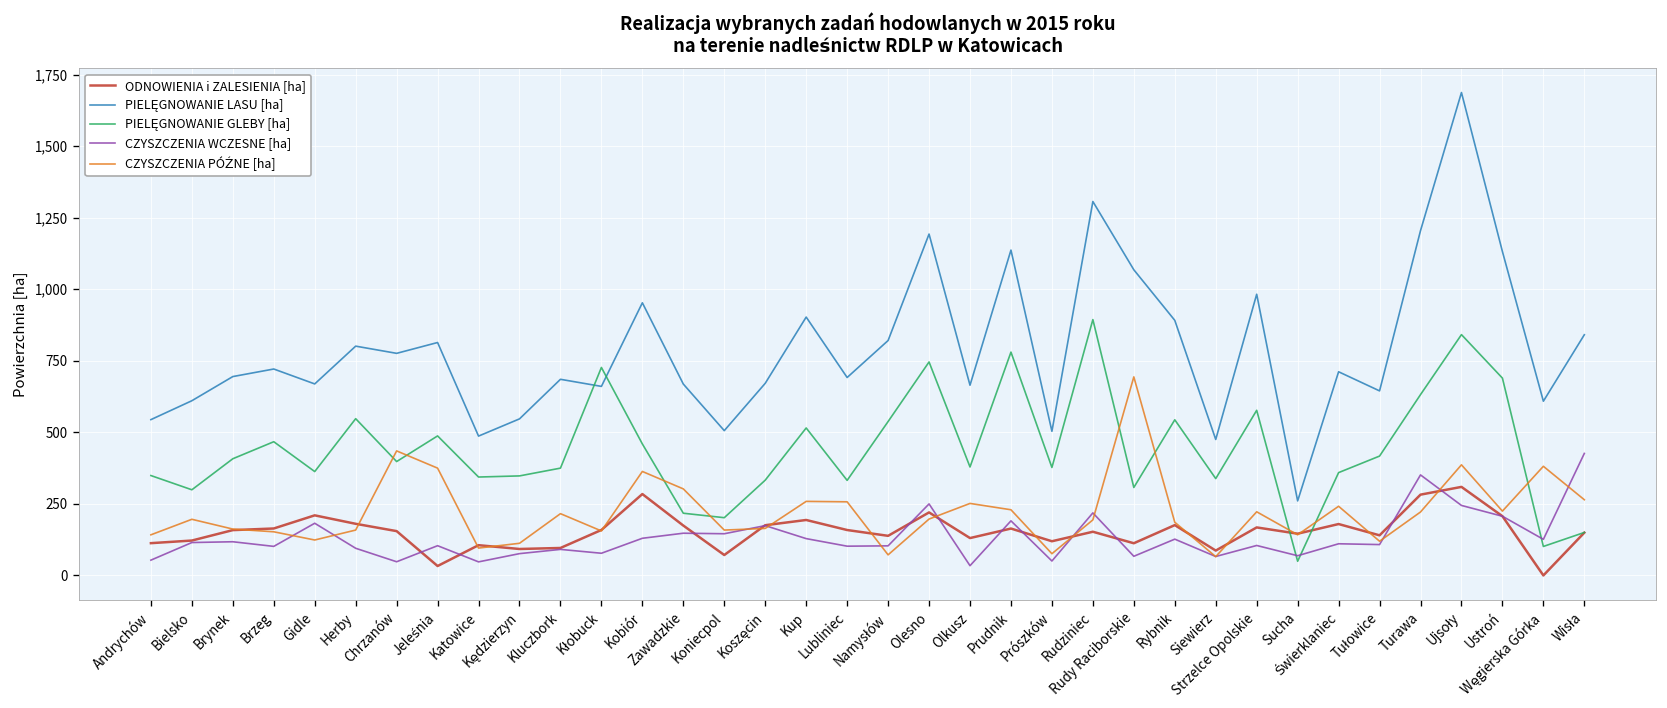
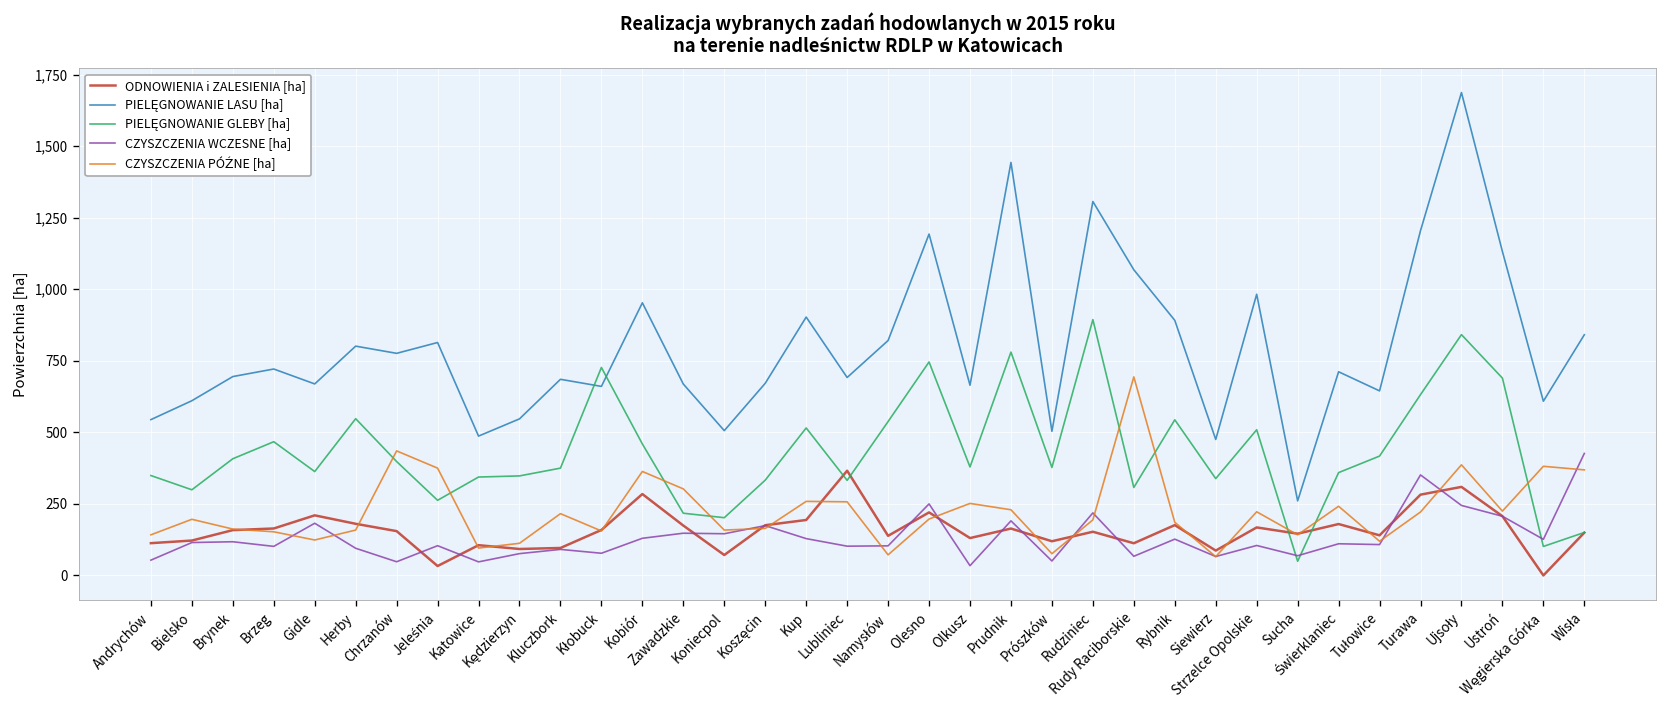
  {
    "ODNOWIENIA i ZALESIENIA [ha]": {
      "Andrychów": "110",
      "Brzeg": "160",
      "Gidle": "210",
      "Herby": "180",
      "Chrzanów": "150",
      "Jeleśnia": "30",
      "Kędzierzyn": "90",
      "Kobiór": "280",
      "Zawadzkie": "170",
      "Koniecpol": "70",
      "Kup": "190",
-     "Lubliniec": "160",
+     "Lubliniec": "370",
      "Namysłów": "140",
      "Olesno": "220",
      "Olkusz": "130",
      "Prudnik": "160",
      "Prószków": "120",
      "Rudziniec": "150",
      "Rudy Raciborskie": "110",
      "Siewierz": "90",
      "Strzelce Opolskie": "170",
      "Świerklaniec": "180",
      "Tułowice": "140",
      "Turawa": "280",
      "Ujsoły": "310",
      "Węgierska Górka": "0"
    },
    "PIELĘGNOWANIE LASU [ha]": {
      "Andrychów": "540",
      "Bielsko": "610",
      "Brynek": "690",
      "Brzeg": "720",
      "Gidle": "670",
      "Herby": "800",
      "Chrzanów": "780",
      "Jeleśnia": "810",
      "Katowice": "490",
      "Kędzierzyn": "550",
      "Kluczbork": "690",
      "Kłobuck": "660",
      "Kobiór": "950",
      "Zawadzkie": "670",
      "Koniecpol": "510",
      "Koszęcin": "670",
      "Kup": "900",
      "Lubliniec": "690",
      "Namysłów": "820",
      "Olesno": "1,190",
      "Olkusz": "660",
-     "Prudnik": "1,140",
+     "Prudnik": "1,440",
      "Prószków": "500",
      "Rudziniec": "1,310",
      "Rudy Raciborskie": "1,070",
      "Rybnik": "890",
      "Siewierz": "480",
      "Strzelce Opolskie": "980",
      "Sucha": "260",
      "Świerklaniec": "710",
      "Tułowice": "640",
      "Turawa": "1,200",
      "Ujsoły": "1,690",
      "Ustroń": "1,130",
      "Węgierska Górka": "610",
      "Wisła": "840"
    },
    "PIELĘGNOWANIE GLEBY [ha]": {
      "Andrychów": "350",
      "Bielsko": "300",
      "Brynek": "410",
      "Brzeg": "470",
      "Gidle": "360",
      "Herby": "550",
      "Chrzanów": "400",
-     "Jeleśnia": "490",
+     "Jeleśnia": "260",
      "Katowice": "340",
      "Kędzierzyn": "350",
      "Kluczbork": "380",
      "Kłobuck": "730",
      "Kobiór": "460",
      "Zawadzkie": "220",
      "Koniecpol": "200",
      "Koszęcin": "330",
      "Kup": "520",
      "Lubliniec": "330",
      "Namysłów": "540",
      "Olesno": "750",
      "Olkusz": "380",
      "Prudnik": "780",
      "Prószków": "380",
      "Rudziniec": "890",
      "Rudy Raciborskie": "310",
      "Rybnik": "540",
      "Siewierz": "340",
-     "Strzelce Opolskie": "580",
+     "Strzelce Opolskie": "510",
      "Sucha": "50",
      "Świerklaniec": "360",
      "Tułowice": "420",
      "Turawa": "630",
      "Ujsoły": "840",
      "Ustroń": "690",
      "Węgierska Górka": "100"
    },
    "CZYSZCZENIA WCZESNE [ha]": {
      "Andrychów": "50",
      "Brynek": "120",
      "Brzeg": "100",
      "Gidle": "180",
      "Herby": "90",
      "Chrzanów": "50",
      "Jeleśnia": "100",
      "Katowice": "50",
      "Kędzierzyn": "80",
      "Kłobuck": "80",
      "Kobiór": "130",
      "Zawadzkie": "150",
      "Koniecpol": "150",
      "Kup": "130",
      "Lubliniec": "100",
      "Namysłów": "100",
      "Olesno": "250",
      "Olkusz": "30",
      "Prudnik": "190",
      "Prószków": "50",
      "Rudziniec": "220",
      "Rudy Raciborskie": "70",
      "Rybnik": "130",
      "Strzelce Opolskie": "100",
      "Sucha": "70",
      "Świerklaniec": "110",
      "Tułowice": "110",
      "Turawa": "350",
      "Ujsoły": "240",
      "Węgierska Górka": "130",
      "Wisła": "430"
    },
    "CZYSZCZENIA PÓŹNE [ha]": {
      "Andrychów": "140",
      "Bielsko": "200",
      "Brzeg": "150",
      "Gidle": "120",
      "Herby": "160",
      "Chrzanów": "440",
      "Jeleśnia": "370",
      "Kędzierzyn": "110",
      "Kluczbork": "220",
      "Kobiór": "360",
      "Zawadzkie": "300",
      "Koniecpol": "160",
      "Kup": "260",
      "Lubliniec": "260",
      "Namysłów": "70",
      "Olesno": "200",
      "Olkusz": "250",
      "Prudnik": "230",
      "Prószków": "80",
      "Rudziniec": "190",
      "Rudy Raciborskie": "690",
      "Strzelce Opolskie": "220",
      "Świerklaniec": "240",
      "Tułowice": "120",
      "Turawa": "220",
      "Ujsoły": "390",
      "Ustroń": "220",
      "Węgierska Górka": "380",
-     "Wisła": "260"
+     "Wisła": "370"
    }
  }
